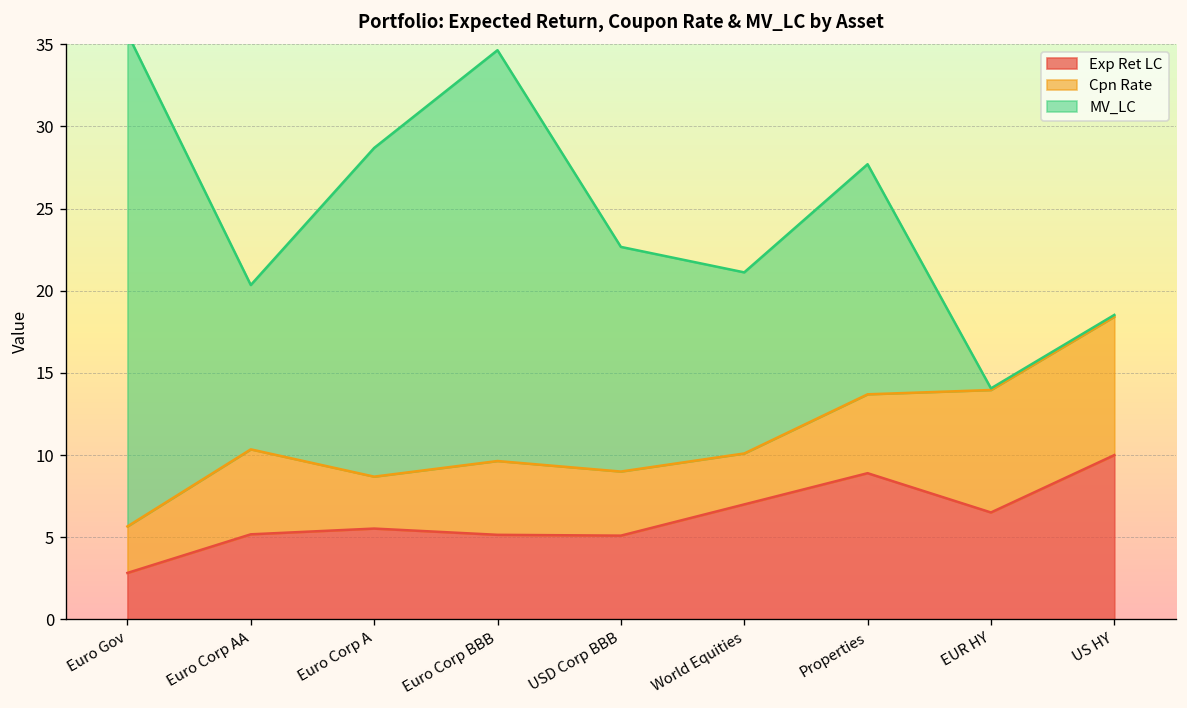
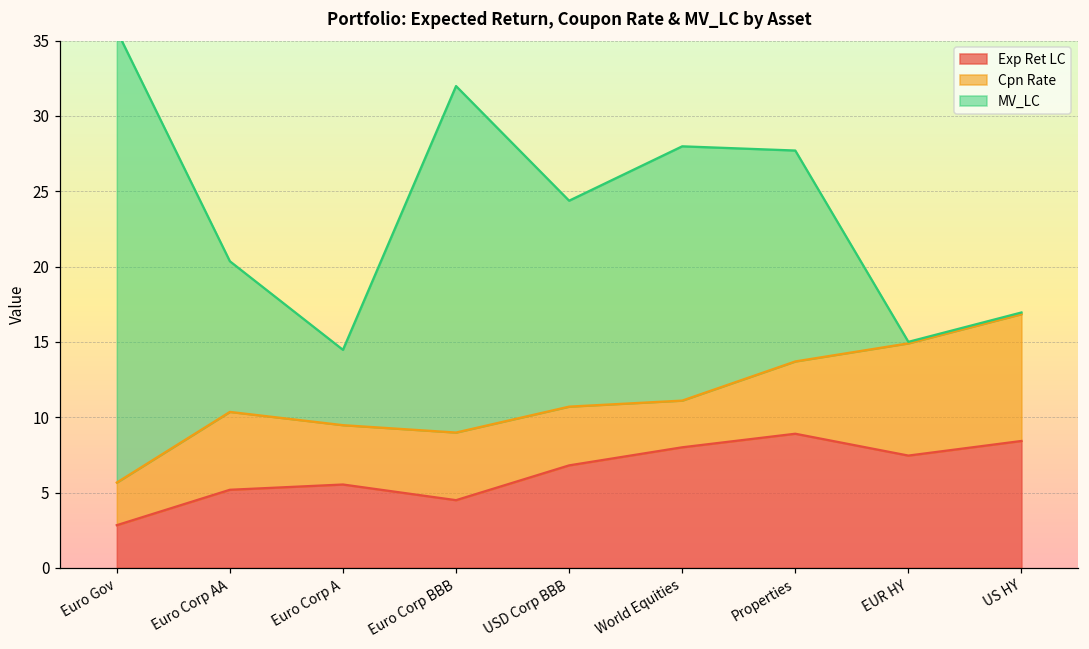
  {
    "Exp Ret LC": {
      "Euro Gov": 2.8,
      "Euro Corp AA": 5.2,
      "Euro Corp A": 5.5,
-     "Euro Corp BBB": 5.2,
-     "USD Corp BBB": 5.1,
-     "World Equities": 7,
+     "Euro Corp BBB": 4.5,
+     "USD Corp BBB": 6.8,
+     "World Equities": 8,
      "Properties": 8.9,
-     "EUR HY": 6.5,
-     "US HY": 10.0
+     "EUR HY": 7.5,
+     "US HY": 8.4
    },
    "Cpn Rate": {
      "Euro Gov": 2.8,
      "Euro Corp AA": 5.2,
-     "Euro Corp A": 3.2,
+     "Euro Corp A": 3.9,
      "Euro Corp BBB": 4.5,
      "USD Corp BBB": 3.9,
      "World Equities": 3.1,
      "Properties": 4.8
    },
    "MV_LC": {
      "Euro Corp AA": 10.0,
-     "Euro Corp A": 20,
-     "Euro Corp BBB": 25,
+     "Euro Corp A": 5,
+     "Euro Corp BBB": 23,
      "USD Corp BBB": 13.7,
-     "World Equities": 11.0,
+     "World Equities": 16.9,
      "Properties": 14.0
    }
  }
